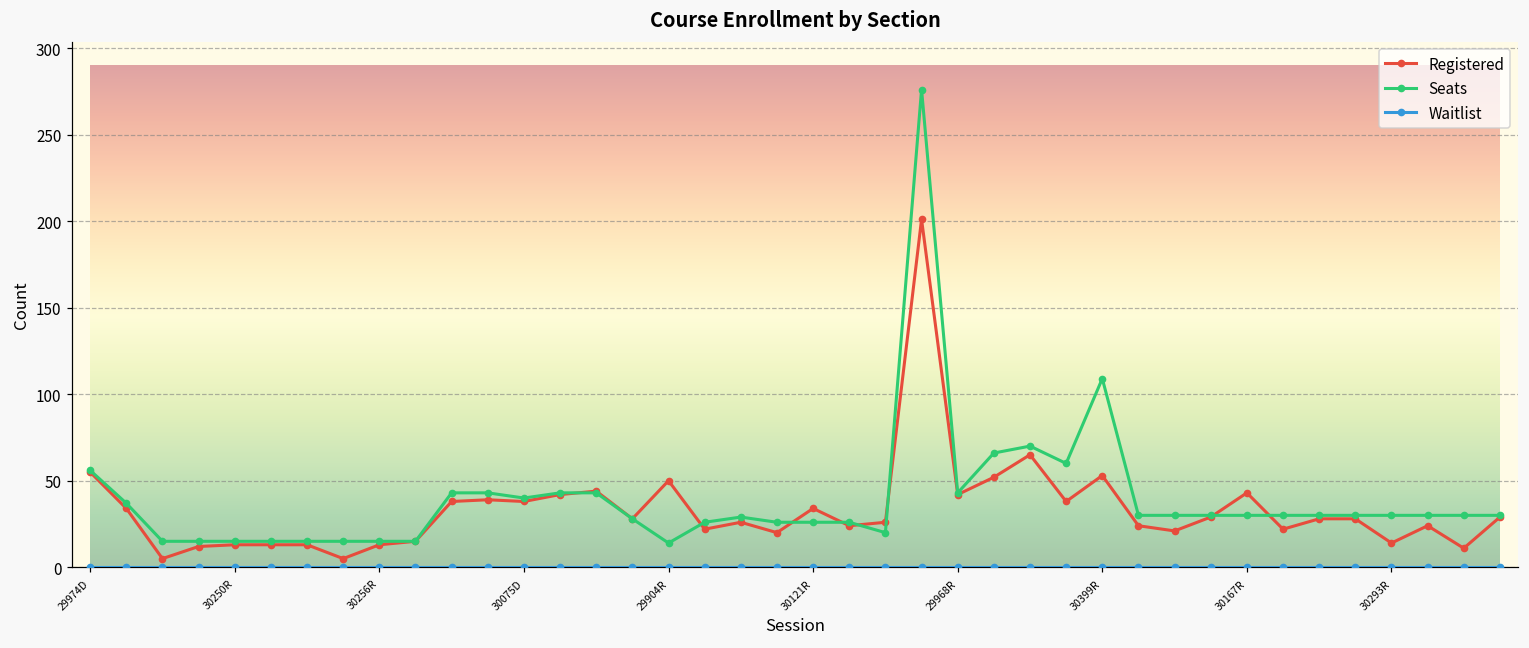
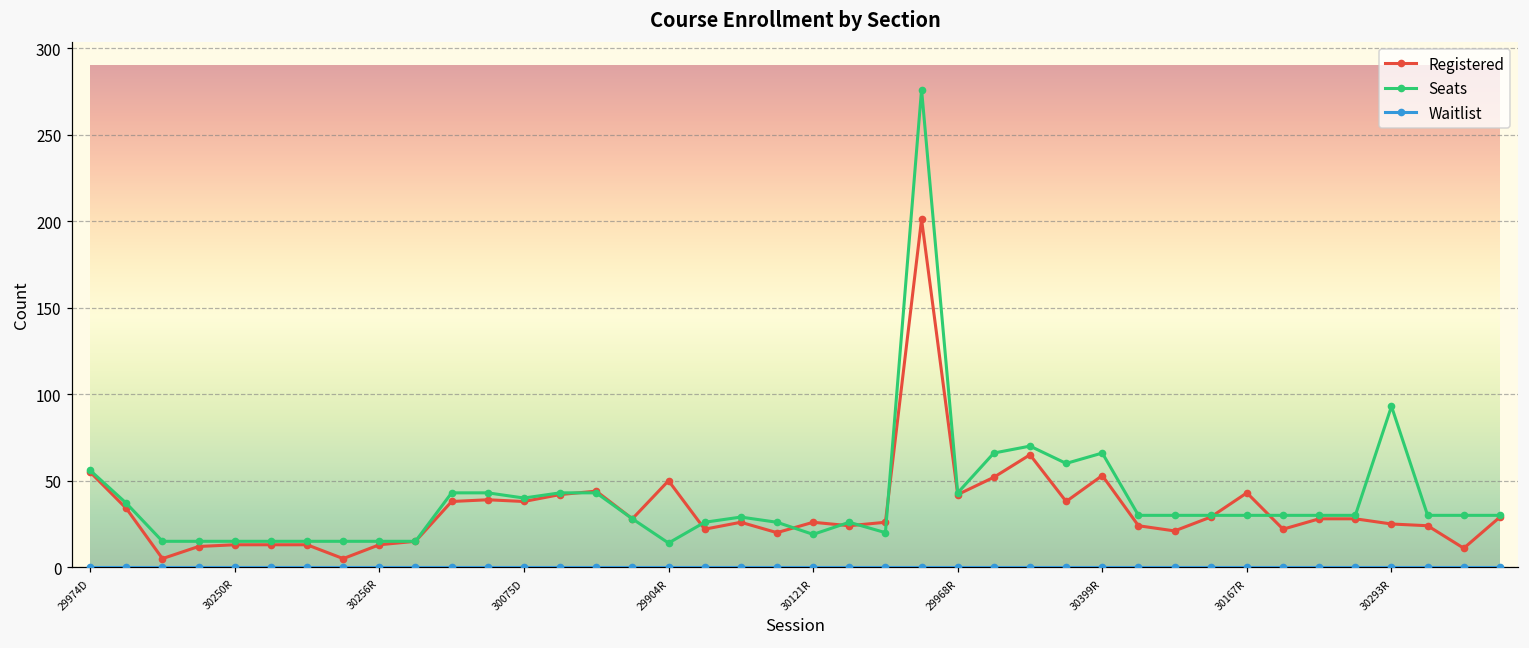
  {
    "Registered": {
      "30250R": 13,
      "30256R": 13,
      "30075D": 38,
      "29904R": 50,
-     "30121R": 34,
+     "30121R": 26,
      "30399R": 53,
      "30167R": 43,
-     "30293R": 14
+     "30293R": 25
    },
    "Seats": {
      "30250R": 15,
      "30256R": 15,
      "30075D": 40,
      "29904R": 14,
-     "30121R": 26,
-     "30399R": 109,
+     "30121R": 19,
+     "30399R": 66,
      "30167R": 30,
-     "30293R": 30
+     "30293R": 93
    },
    "Waitlist": {
      "29974D": 0,
      "30250R": 0,
      "30256R": 0,
      "30075D": 0,
      "29904R": 0,
      "30121R": 0,
      "29968R": 0,
      "30399R": 0,
      "30167R": 0,
      "30293R": 0
    }
  }
